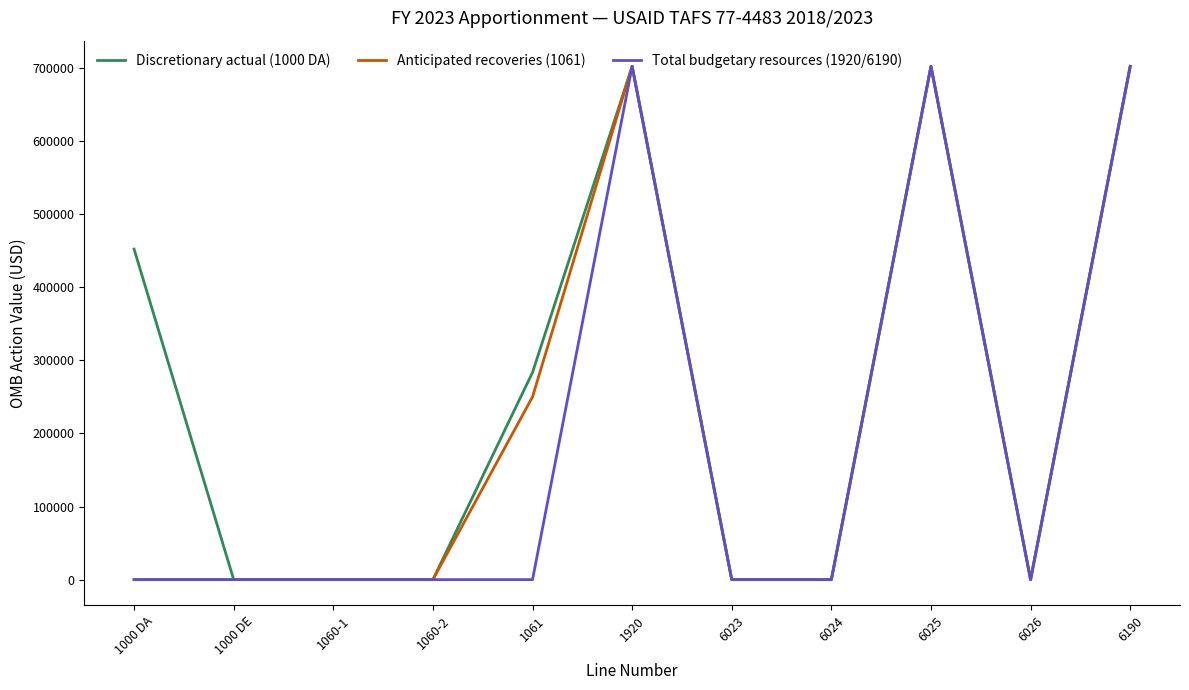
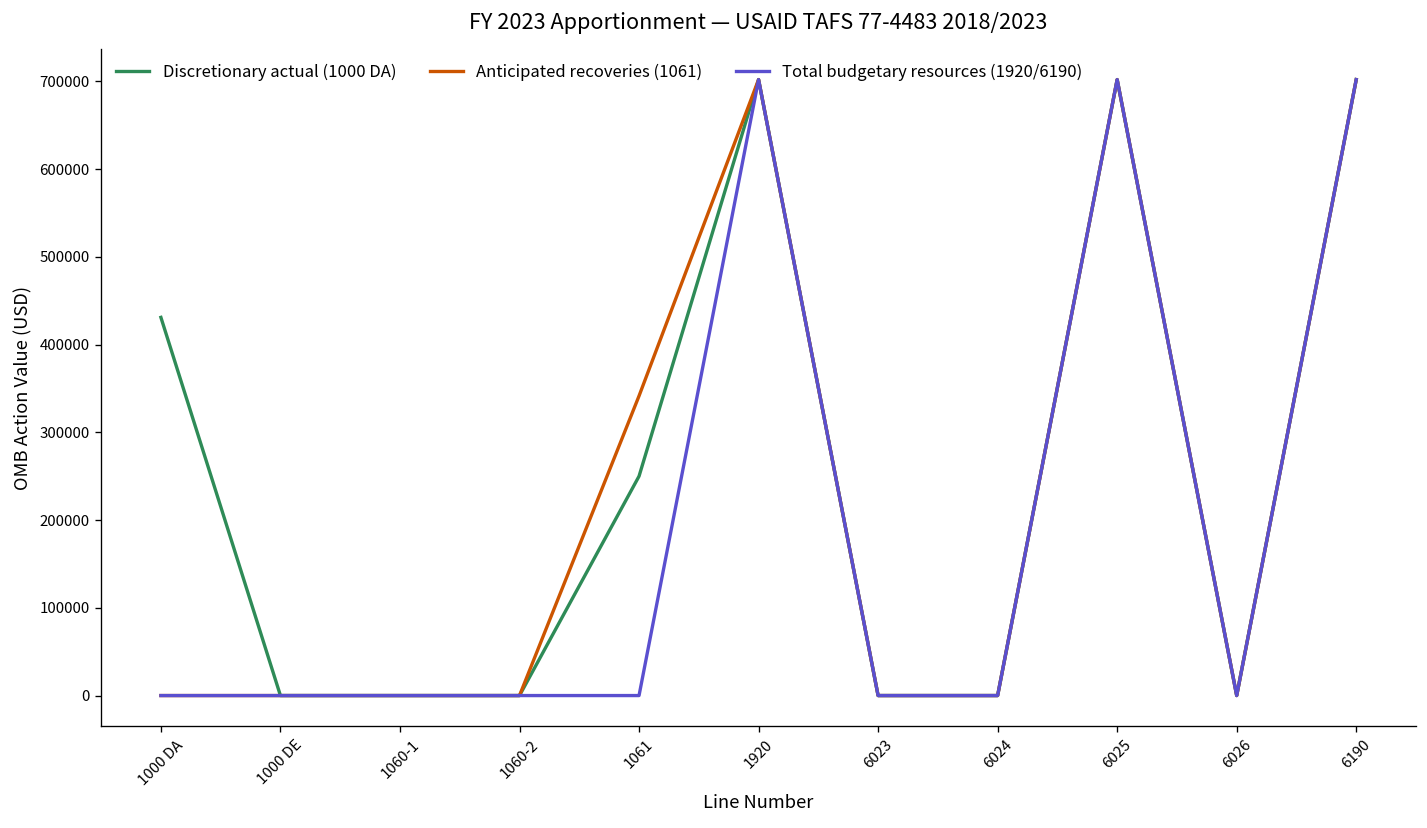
  {
    "Discretionary actual (1000 DA)": {
-     "1000 DA": 450000,
-     "1061": 280000
+     "1000 DA": 430000,
+     "1061": 250000
    },
    "Anticipated recoveries (1061)": {
-     "1061": 250000
+     "1061": 340000
    },
    "Total budgetary resources (1920/6190)": {
      "1061": 0
    }
  }
